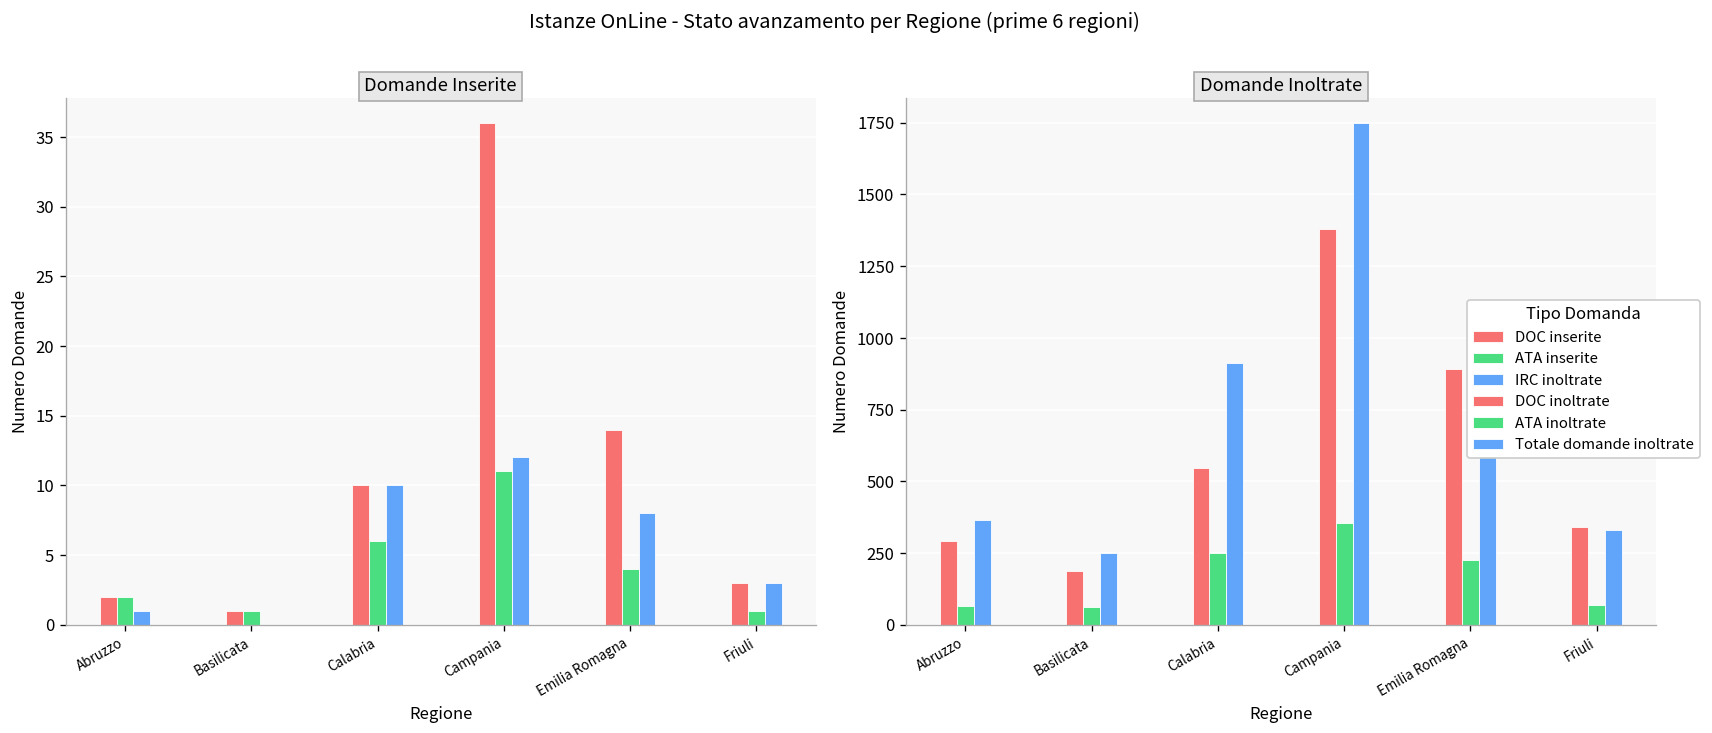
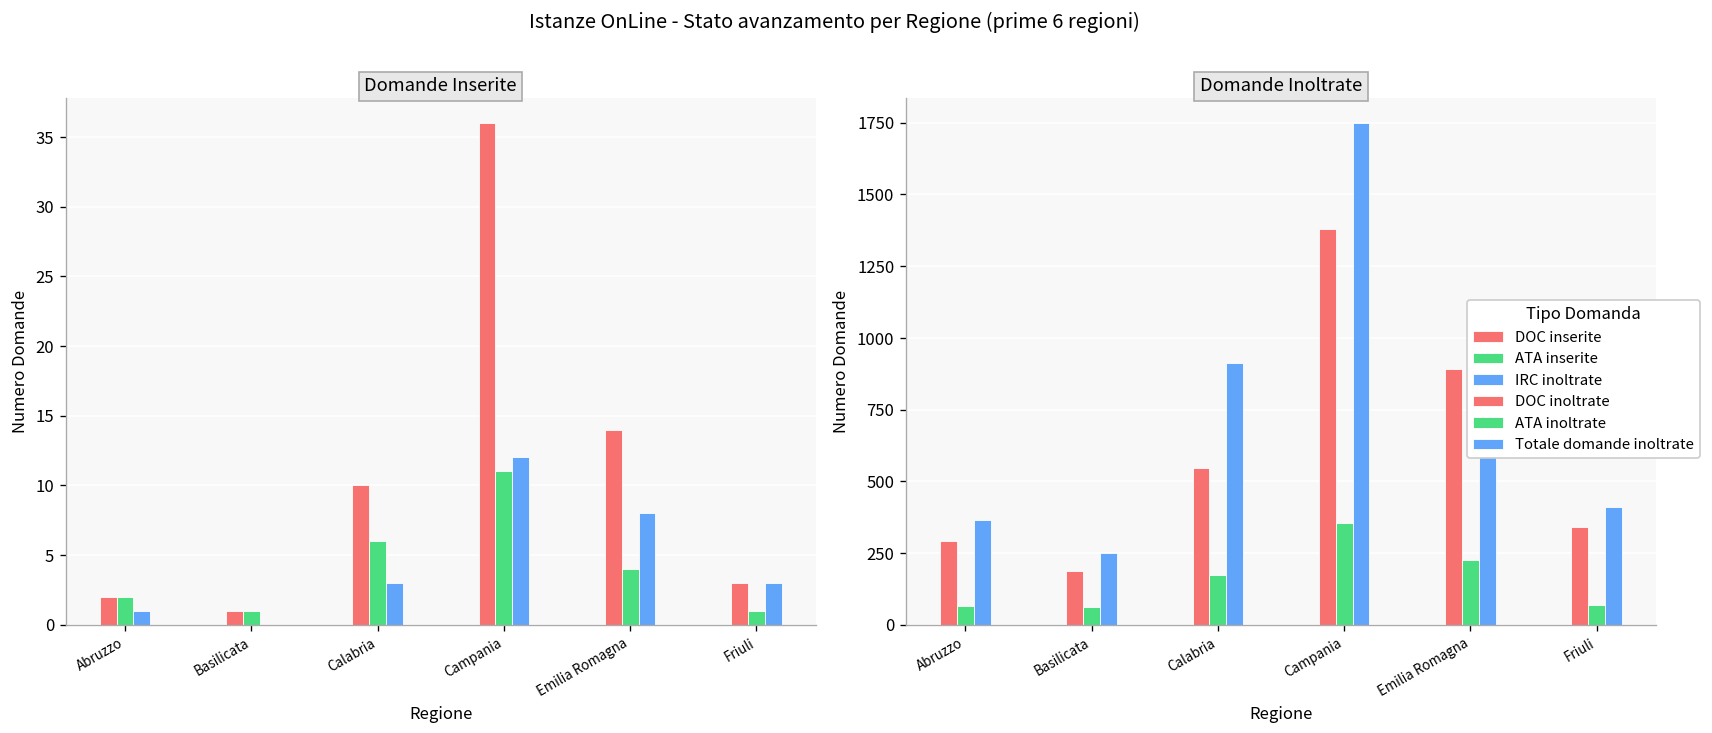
  {
    "Domande Inserite": {
      "DOC inserite": {
        "Abruzzo": 2,
        "Basilicata": 1,
        "Calabria": 10,
        "Campania": 36,
        "Emilia Romagna": 14,
        "Friuli": 3
      },
      "ATA inserite": {
        "Abruzzo": 2,
        "Basilicata": 1,
        "Calabria": 6,
        "Campania": 11,
        "Emilia Romagna": 4,
        "Friuli": 1
      },
      "IRC inoltrate": {
        "Abruzzo": 1,
        "Basilicata": 0,
-       "Calabria": 10,
+       "Calabria": 3,
        "Campania": 12,
        "Emilia Romagna": 8,
        "Friuli": 3
      }
    },
    "Domande Inoltrate": {
      "DOC inoltrate": {
        "Abruzzo": 290,
        "Basilicata": 190,
        "Calabria": 550,
        "Campania": 1380,
        "Emilia Romagna": 890,
        "Friuli": 340
      },
      "ATA inoltrate": {
        "Abruzzo": 70,
        "Basilicata": 60,
-       "Calabria": 250,
+       "Calabria": 170,
        "Campania": 350,
        "Emilia Romagna": 230,
        "Friuli": 70
      },
      "Totale domande inoltrate": {
        "Abruzzo": 370,
        "Basilicata": 250,
        "Calabria": 910,
        "Campania": 1750,
-       "Friuli": 330
+       "Friuli": 410
      }
    }
  }
